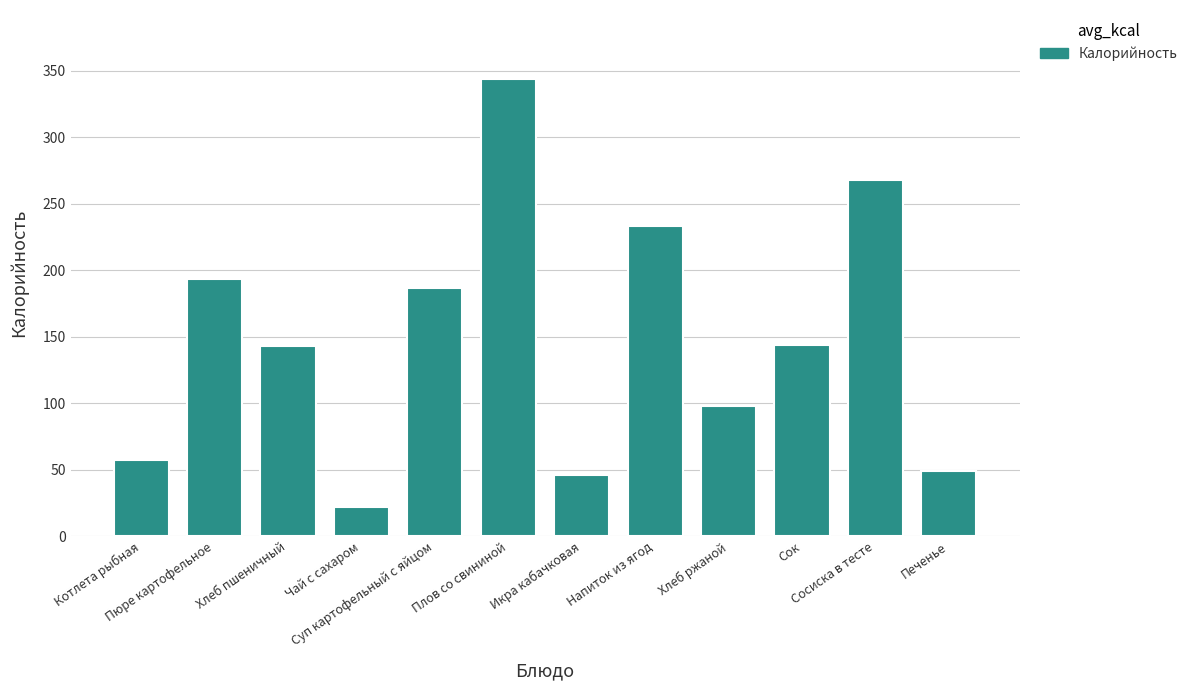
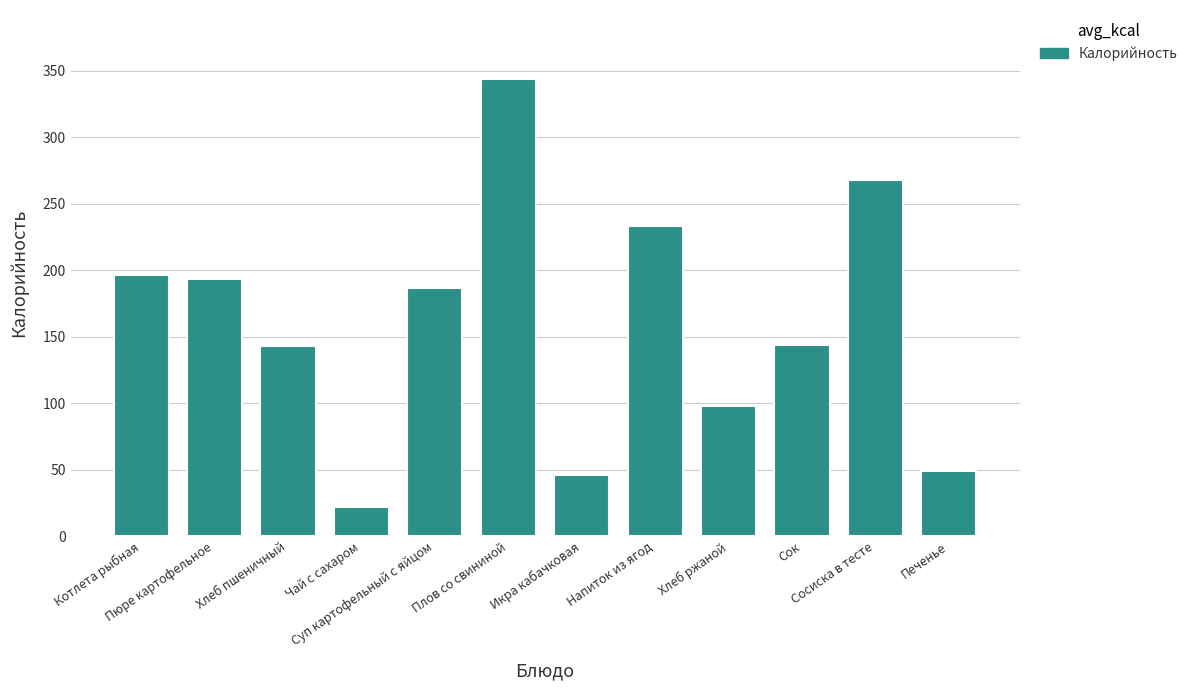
  {
-   "Котлета рыбная": 57,
+   "Котлета рыбная": 196,
    "Пюре картофельное": 193,
    "Хлеб пшеничный": 143,
    "Чай с сахаром": 22,
    "Суп картофельный с яйцом": 186,
    "Плов со свининой": 344,
    "Икра кабачковая": 46,
    "Напиток из ягод": 233,
    "Хлеб ржаной": 98,
    "Сок": 144,
    "Сосиска в тесте": 268,
    "Печенье": 49
  }
